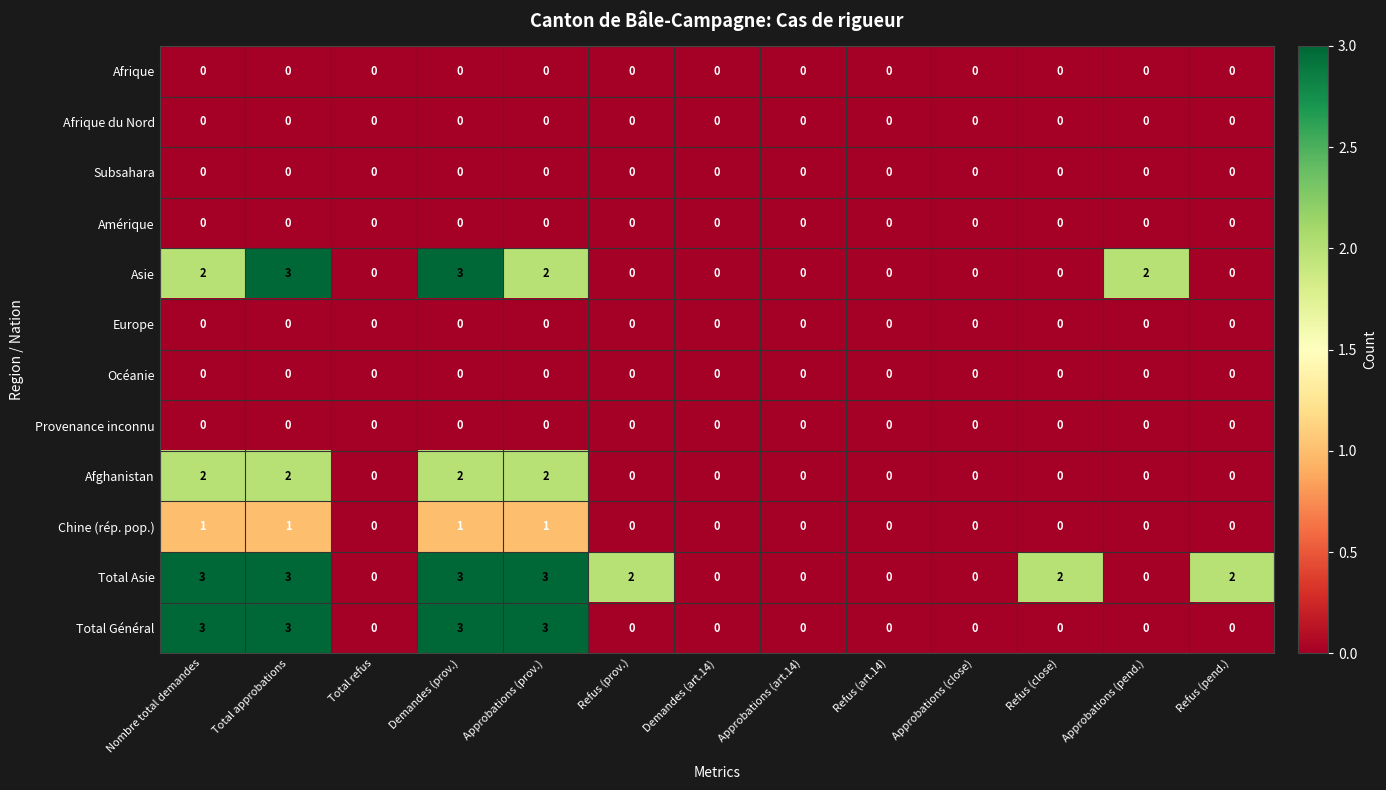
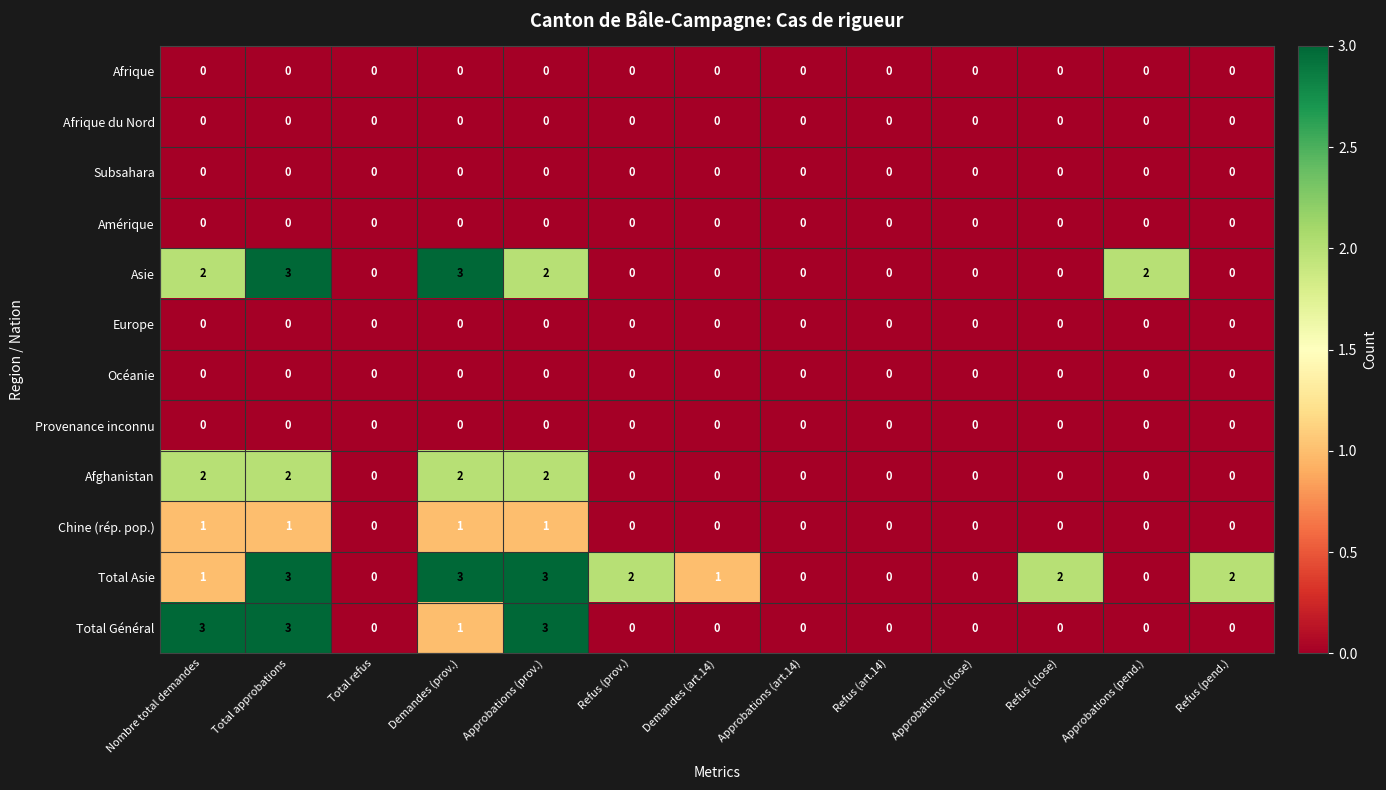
  {
    "Afrique": {
      "Nombre total demandes": 0,
      "Total approbations": 0,
      "Total refus": 0,
      "Demandes (prov.)": 0,
      "Approbations (prov.)": 0,
      "Refus (prov.)": 0,
      "Demandes (art.14)": 0,
      "Approbations (art.14)": 0,
      "Refus (art.14)": 0,
      "Approbations (close)": 0,
      "Refus (close)": 0,
      "Approbations (pend.)": 0,
      "Refus (pend.)": 0
    },
    "Afrique du Nord": {
      "Nombre total demandes": 0,
      "Total approbations": 0,
      "Total refus": 0,
      "Demandes (prov.)": 0,
      "Approbations (prov.)": 0,
      "Refus (prov.)": 0,
      "Demandes (art.14)": 0,
      "Approbations (art.14)": 0,
      "Refus (art.14)": 0,
      "Approbations (close)": 0,
      "Refus (close)": 0,
      "Approbations (pend.)": 0,
      "Refus (pend.)": 0
    },
    "Subsahara": {
      "Nombre total demandes": 0,
      "Total approbations": 0,
      "Total refus": 0,
      "Demandes (prov.)": 0,
      "Approbations (prov.)": 0,
      "Refus (prov.)": 0,
      "Demandes (art.14)": 0,
      "Approbations (art.14)": 0,
      "Refus (art.14)": 0,
      "Approbations (close)": 0,
      "Refus (close)": 0,
      "Approbations (pend.)": 0,
      "Refus (pend.)": 0
    },
    "Amérique": {
      "Nombre total demandes": 0,
      "Total approbations": 0,
      "Total refus": 0,
      "Demandes (prov.)": 0,
      "Approbations (prov.)": 0,
      "Refus (prov.)": 0,
      "Demandes (art.14)": 0,
      "Approbations (art.14)": 0,
      "Refus (art.14)": 0,
      "Approbations (close)": 0,
      "Refus (close)": 0,
      "Approbations (pend.)": 0,
      "Refus (pend.)": 0
    },
    "Asie": {
      "Nombre total demandes": 2,
      "Total approbations": 3,
      "Total refus": 0,
      "Demandes (prov.)": 3,
      "Approbations (prov.)": 2,
      "Refus (prov.)": 0,
      "Demandes (art.14)": 0,
      "Approbations (art.14)": 0,
      "Refus (art.14)": 0,
      "Approbations (close)": 0,
      "Refus (close)": 0,
      "Approbations (pend.)": 2,
      "Refus (pend.)": 0
    },
    "Europe": {
      "Nombre total demandes": 0,
      "Total approbations": 0,
      "Total refus": 0,
      "Demandes (prov.)": 0,
      "Approbations (prov.)": 0,
      "Refus (prov.)": 0,
      "Demandes (art.14)": 0,
      "Approbations (art.14)": 0,
      "Refus (art.14)": 0,
      "Approbations (close)": 0,
      "Refus (close)": 0,
      "Approbations (pend.)": 0,
      "Refus (pend.)": 0
    },
    "Océanie": {
      "Nombre total demandes": 0,
      "Total approbations": 0,
      "Total refus": 0,
      "Demandes (prov.)": 0,
      "Approbations (prov.)": 0,
      "Refus (prov.)": 0,
      "Demandes (art.14)": 0,
      "Approbations (art.14)": 0,
      "Refus (art.14)": 0,
      "Approbations (close)": 0,
      "Refus (close)": 0,
      "Approbations (pend.)": 0,
      "Refus (pend.)": 0
    },
    "Provenance inconnu": {
      "Nombre total demandes": 0,
      "Total approbations": 0,
      "Total refus": 0,
      "Demandes (prov.)": 0,
      "Approbations (prov.)": 0,
      "Refus (prov.)": 0,
      "Demandes (art.14)": 0,
      "Approbations (art.14)": 0,
      "Refus (art.14)": 0,
      "Approbations (close)": 0,
      "Refus (close)": 0,
      "Approbations (pend.)": 0,
      "Refus (pend.)": 0
    },
    "Afghanistan": {
      "Nombre total demandes": 2,
      "Total approbations": 2,
      "Total refus": 0,
      "Demandes (prov.)": 2,
      "Approbations (prov.)": 2,
      "Refus (prov.)": 0,
      "Demandes (art.14)": 0,
      "Approbations (art.14)": 0,
      "Refus (art.14)": 0,
      "Approbations (close)": 0,
      "Refus (close)": 0,
      "Approbations (pend.)": 0,
      "Refus (pend.)": 0
    },
    "Chine (rép. pop.)": {
      "Nombre total demandes": 1,
      "Total approbations": 1,
      "Total refus": 0,
      "Demandes (prov.)": 1,
      "Approbations (prov.)": 1,
      "Refus (prov.)": 0,
      "Demandes (art.14)": 0,
      "Approbations (art.14)": 0,
      "Refus (art.14)": 0,
      "Approbations (close)": 0,
      "Refus (close)": 0,
      "Approbations (pend.)": 0,
      "Refus (pend.)": 0
    },
    "Total Asie": {
-     "Nombre total demandes": 3,
+     "Nombre total demandes": 1,
      "Total approbations": 3,
      "Total refus": 0,
      "Demandes (prov.)": 3,
      "Approbations (prov.)": 3,
      "Refus (prov.)": 2,
-     "Demandes (art.14)": 0,
+     "Demandes (art.14)": 1,
      "Approbations (art.14)": 0,
      "Refus (art.14)": 0,
      "Approbations (close)": 0,
      "Refus (close)": 2,
      "Approbations (pend.)": 0,
      "Refus (pend.)": 2
    },
    "Total Général": {
      "Nombre total demandes": 3,
      "Total approbations": 3,
      "Total refus": 0,
-     "Demandes (prov.)": 3,
+     "Demandes (prov.)": 1,
      "Approbations (prov.)": 3,
      "Refus (prov.)": 0,
      "Demandes (art.14)": 0,
      "Approbations (art.14)": 0,
      "Refus (art.14)": 0,
      "Approbations (close)": 0,
      "Refus (close)": 0,
      "Approbations (pend.)": 0,
      "Refus (pend.)": 0
    }
  }
